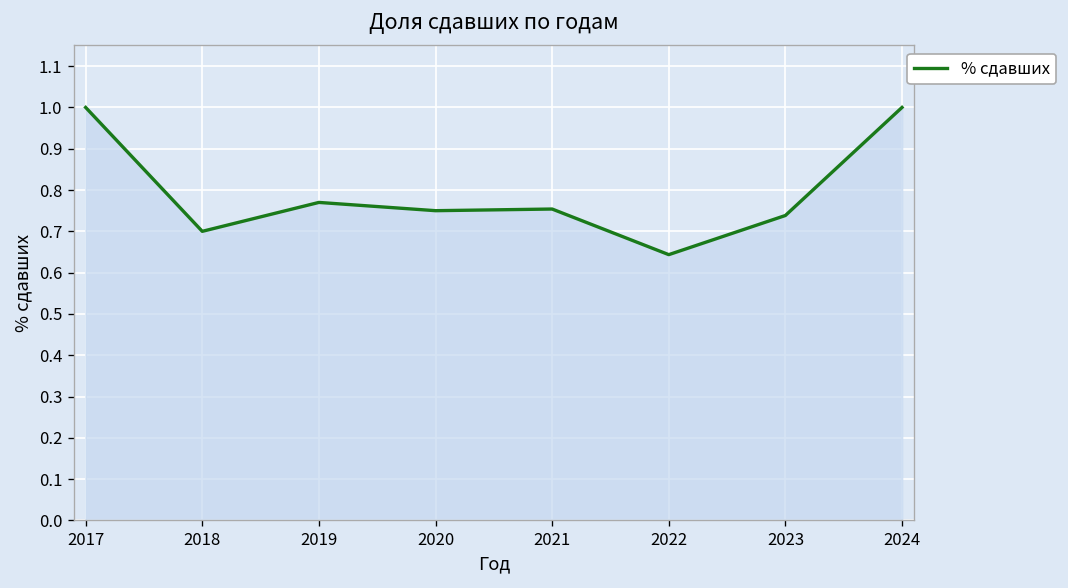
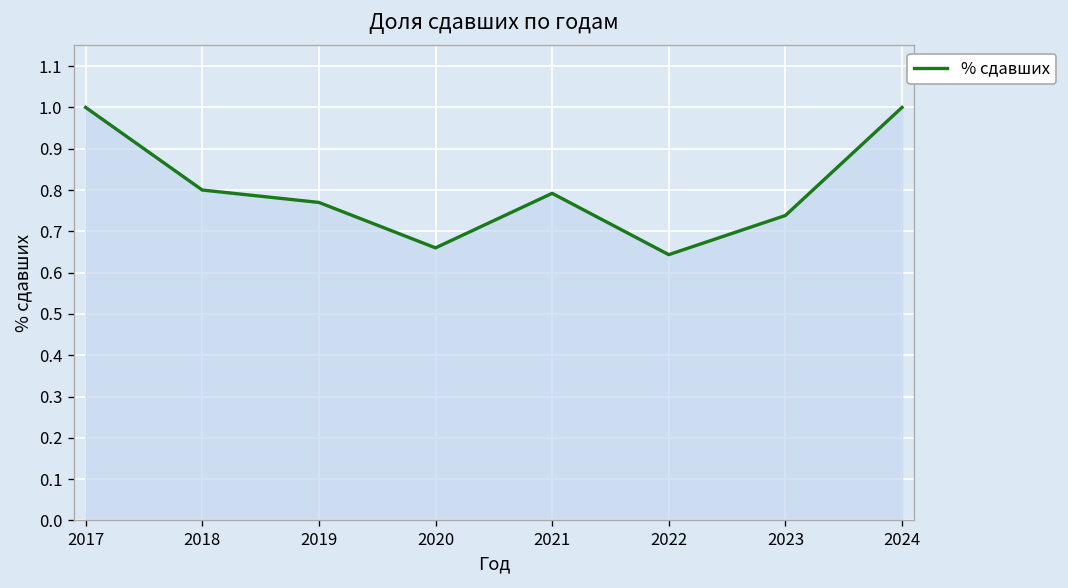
  {
    "2017": 1.00,
-   "2018": 0.7,
+   "2018": 0.8,
    "2019": 0.77,
-   "2020": 0.75,
-   "2021": 0.75,
+   "2020": 0.66,
+   "2021": 0.79,
    "2022": 0.64,
    "2023": 0.74,
    "2024": 1.00
  }
